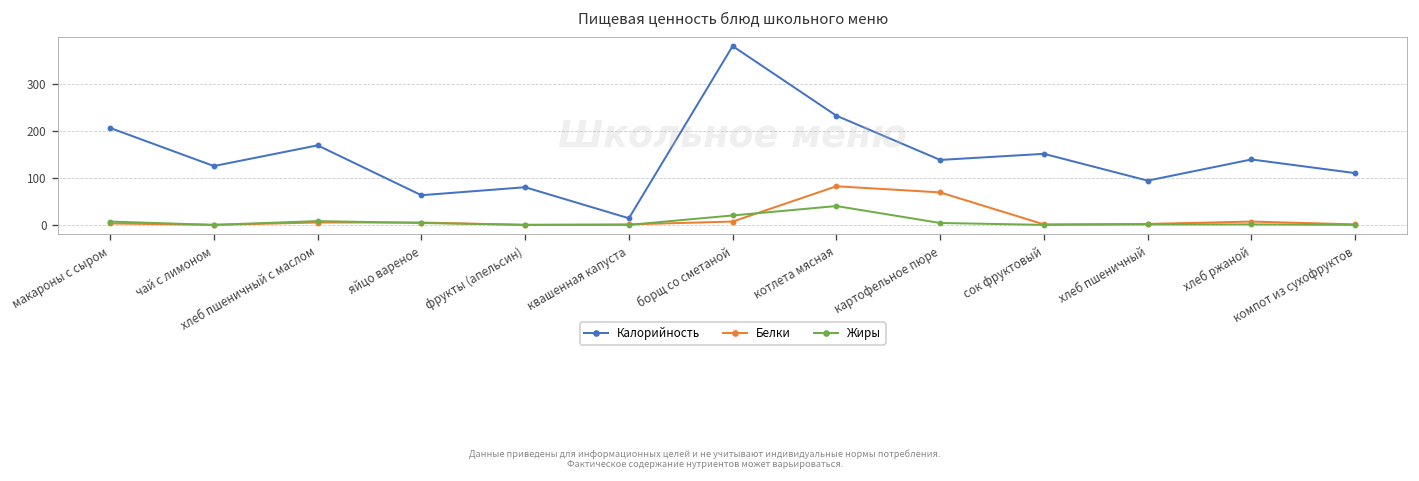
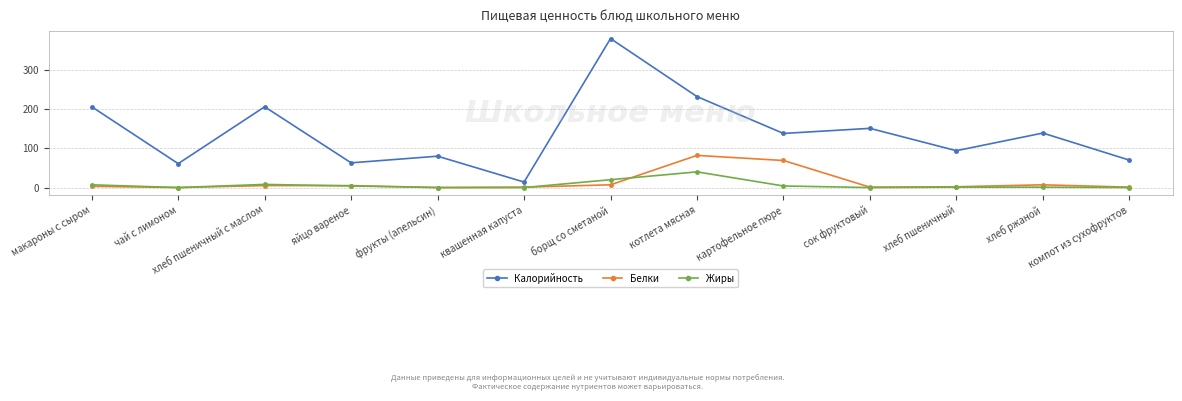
  {
    "Калорийность": {
      "макароны с сыром": 210,
-     "чай с лимоном": 130,
-     "хлеб пшеничный с маслом": 170,
+     "чай с лимоном": 60,
+     "хлеб пшеничный с маслом": 210,
      "яйцо вареное": 60,
      "фрукты (апельсин)": 80,
      "квашенная капуста": 10,
      "борщ со сметаной": 380,
      "котлета мясная": 230,
      "картофельное пюре": 140,
      "сок фруктовый": 150,
      "хлеб пшеничный": 90,
      "хлеб ржаной": 140,
-     "компот из сухофруктов": 110
+     "компот из сухофруктов": 70
    },
    "Белки": {
      "борщ со сметаной": 10,
      "котлета мясная": 80,
      "картофельное пюре": 70
    },
    "Жиры": {
      "борщ со сметаной": 20,
      "котлета мясная": 40,
      "картофельное пюре": 0
    }
  }
